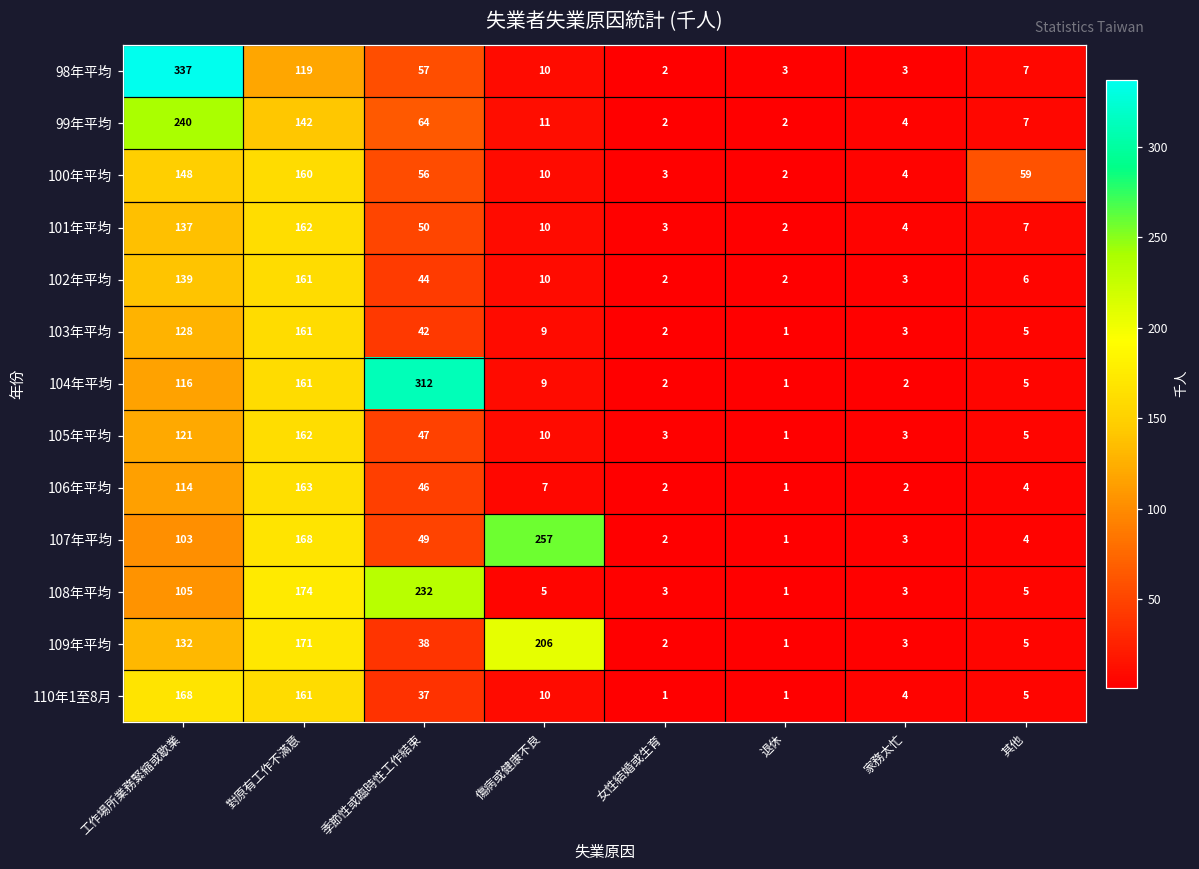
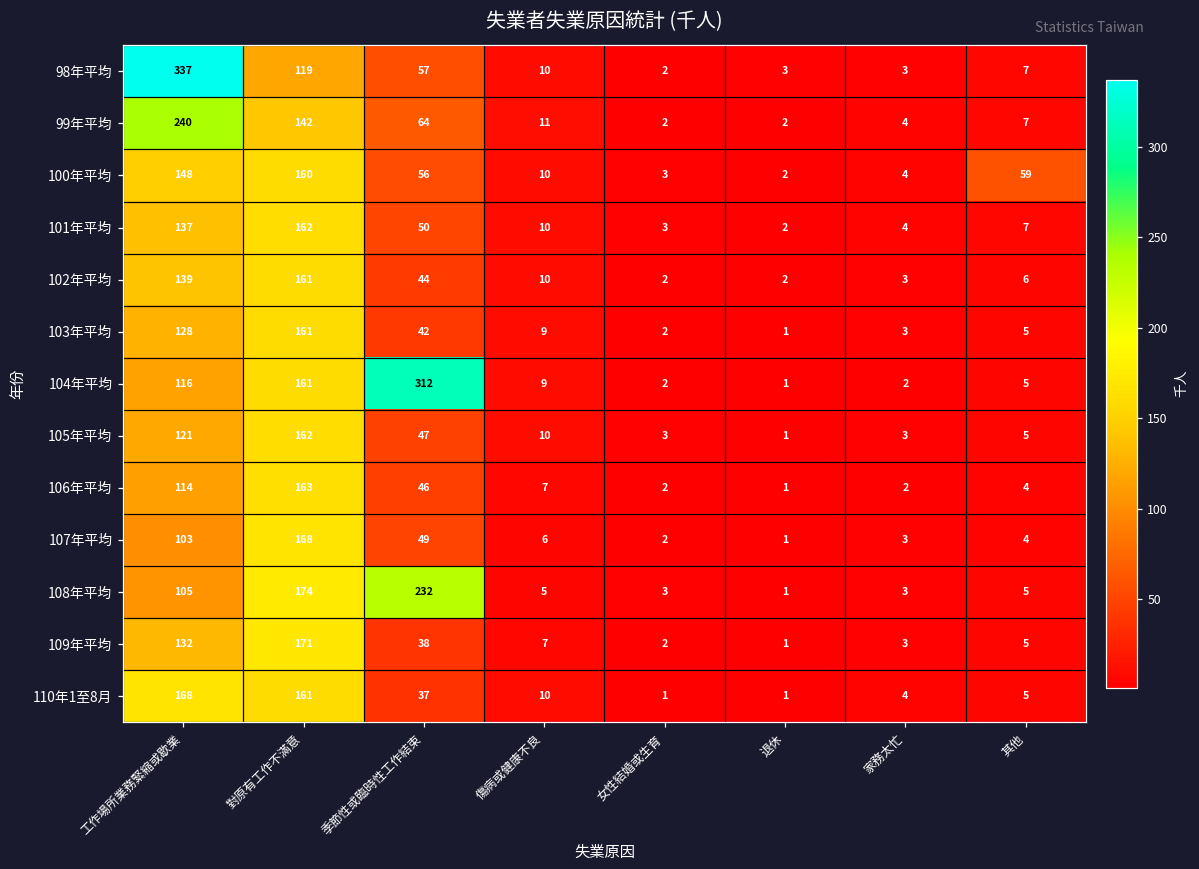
  {
    "98年平均": {
      "工作場所業務緊縮或歇業": 337,
      "對原有工作不滿意": 119,
      "季節性或臨時性工作結束": 57,
      "傷病或健康不良": 10,
      "女性結婚或生育": 2,
      "退休": 3,
      "家務太忙": 3,
      "其他": 7
    },
    "99年平均": {
      "工作場所業務緊縮或歇業": 240,
      "對原有工作不滿意": 142,
      "季節性或臨時性工作結束": 64,
      "傷病或健康不良": 11,
      "女性結婚或生育": 2,
      "退休": 2,
      "家務太忙": 4,
      "其他": 7
    },
    "100年平均": {
      "工作場所業務緊縮或歇業": 148,
      "對原有工作不滿意": 160,
      "季節性或臨時性工作結束": 56,
      "傷病或健康不良": 10,
      "女性結婚或生育": 3,
      "退休": 2,
      "家務太忙": 4,
      "其他": 59
    },
    "101年平均": {
      "工作場所業務緊縮或歇業": 137,
      "對原有工作不滿意": 162,
      "季節性或臨時性工作結束": 50,
      "傷病或健康不良": 10,
      "女性結婚或生育": 3,
      "退休": 2,
      "家務太忙": 4,
      "其他": 7
    },
    "102年平均": {
      "工作場所業務緊縮或歇業": 139,
      "對原有工作不滿意": 161,
      "季節性或臨時性工作結束": 44,
      "傷病或健康不良": 10,
      "女性結婚或生育": 2,
      "退休": 2,
      "家務太忙": 3,
      "其他": 6
    },
    "103年平均": {
      "工作場所業務緊縮或歇業": 128,
      "對原有工作不滿意": 161,
      "季節性或臨時性工作結束": 42,
      "傷病或健康不良": 9,
      "女性結婚或生育": 2,
      "退休": 1,
      "家務太忙": 3,
      "其他": 5
    },
    "104年平均": {
      "工作場所業務緊縮或歇業": 116,
      "對原有工作不滿意": 161,
      "季節性或臨時性工作結束": 312,
      "傷病或健康不良": 9,
      "女性結婚或生育": 2,
      "退休": 1,
      "家務太忙": 2,
      "其他": 5
    },
    "105年平均": {
      "工作場所業務緊縮或歇業": 121,
      "對原有工作不滿意": 162,
      "季節性或臨時性工作結束": 47,
      "傷病或健康不良": 10,
      "女性結婚或生育": 3,
      "退休": 1,
      "家務太忙": 3,
      "其他": 5
    },
    "106年平均": {
      "工作場所業務緊縮或歇業": 114,
      "對原有工作不滿意": 163,
      "季節性或臨時性工作結束": 46,
      "傷病或健康不良": 7,
      "女性結婚或生育": 2,
      "退休": 1,
      "家務太忙": 2,
      "其他": 4
    },
    "107年平均": {
      "工作場所業務緊縮或歇業": 103,
      "對原有工作不滿意": 168,
      "季節性或臨時性工作結束": 49,
-     "傷病或健康不良": 257,
+     "傷病或健康不良": 6,
      "女性結婚或生育": 2,
      "退休": 1,
      "家務太忙": 3,
      "其他": 4
    },
    "108年平均": {
      "工作場所業務緊縮或歇業": 105,
      "對原有工作不滿意": 174,
      "季節性或臨時性工作結束": 232,
      "傷病或健康不良": 5,
      "女性結婚或生育": 3,
      "退休": 1,
      "家務太忙": 3,
      "其他": 5
    },
    "109年平均": {
      "工作場所業務緊縮或歇業": 132,
      "對原有工作不滿意": 171,
      "季節性或臨時性工作結束": 38,
-     "傷病或健康不良": 206,
+     "傷病或健康不良": 7,
      "女性結婚或生育": 2,
      "退休": 1,
      "家務太忙": 3,
      "其他": 5
    },
    "110年1至8月": {
      "工作場所業務緊縮或歇業": 168,
      "對原有工作不滿意": 161,
      "季節性或臨時性工作結束": 37,
      "傷病或健康不良": 10,
      "女性結婚或生育": 1,
      "退休": 1,
      "家務太忙": 4,
      "其他": 5
    }
  }
